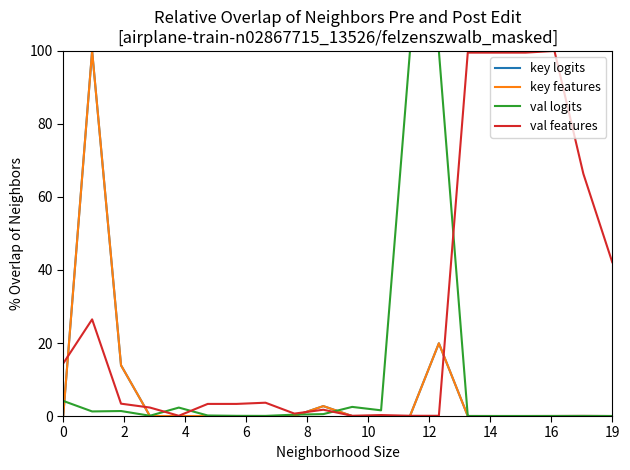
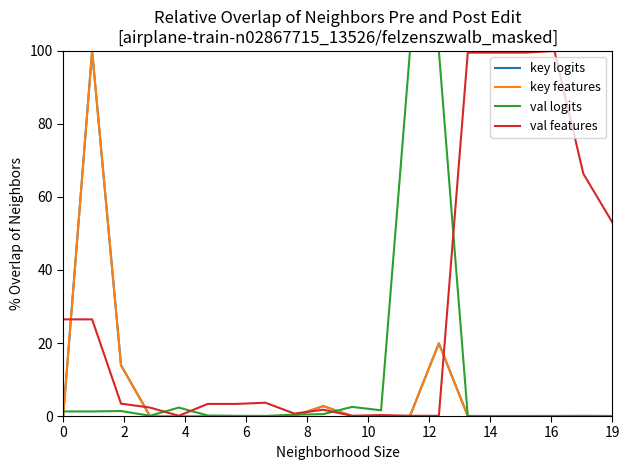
  {
    "key features": {
      "0": 0
    },
    "val logits": {
-     "0": 4
+     "0": 1
    },
    "val features": {
-     "0": 14,
-     "19": 42
+     "0": 26,
+     "19": 53
    }
  }
